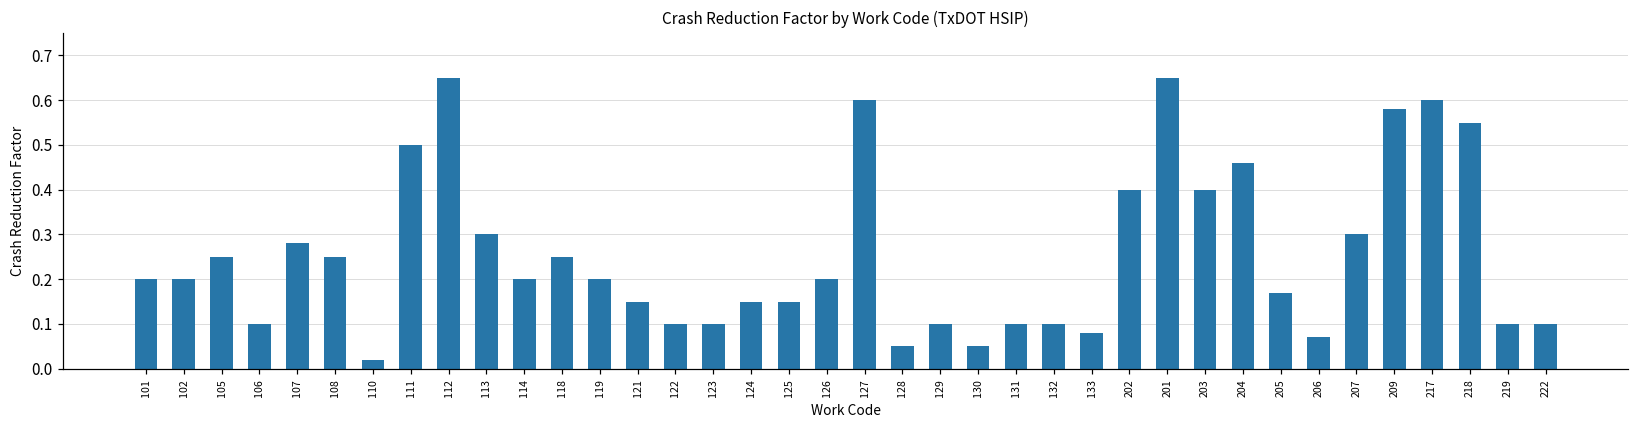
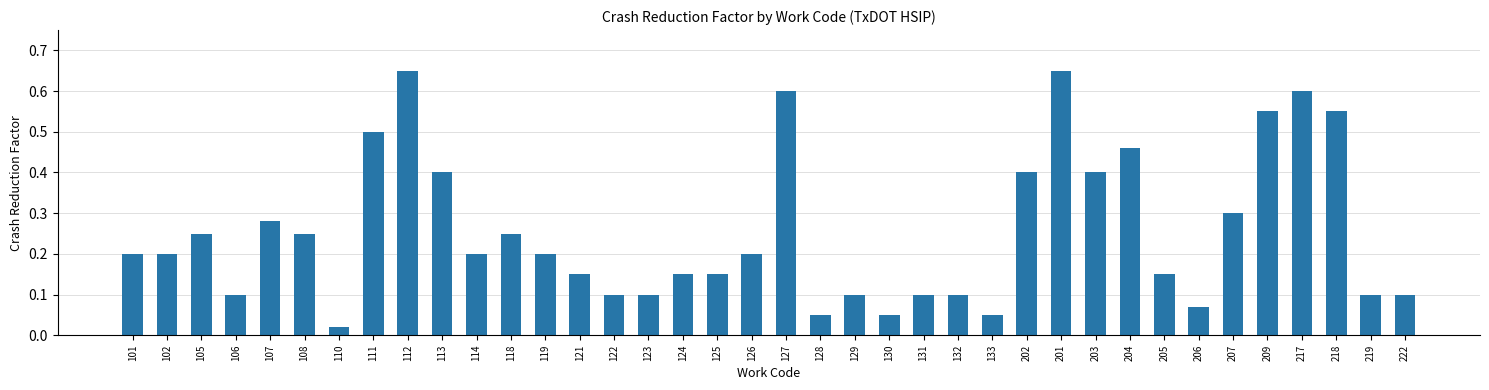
  {
    "101": 0.20,
    "102": 0.20,
    "105": 0.25,
    "106": 0.10,
    "107": 0.28,
    "108": 0.25,
    "110": 0.02,
    "111": 0.50,
    "112": 0.65,
-   "113": 0.3,
+   "113": 0.4,
    "114": 0.20,
    "118": 0.25,
    "119": 0.20,
    "121": 0.15,
    "122": 0.10,
    "123": 0.10,
    "124": 0.15,
    "125": 0.15,
    "126": 0.20,
    "127": 0.60,
    "128": 0.05,
    "129": 0.10,
    "130": 0.05,
    "131": 0.10,
    "132": 0.10,
-   "133": 0.08,
+   "133": 0.05,
    "202": 0.40,
    "201": 0.65,
    "203": 0.40,
    "204": 0.46,
-   "205": 0.17,
+   "205": 0.15,
    "206": 0.07,
    "207": 0.30,
-   "209": 0.58,
+   "209": 0.55,
    "217": 0.60,
    "218": 0.55,
    "219": 0.10,
    "222": 0.10
  }
